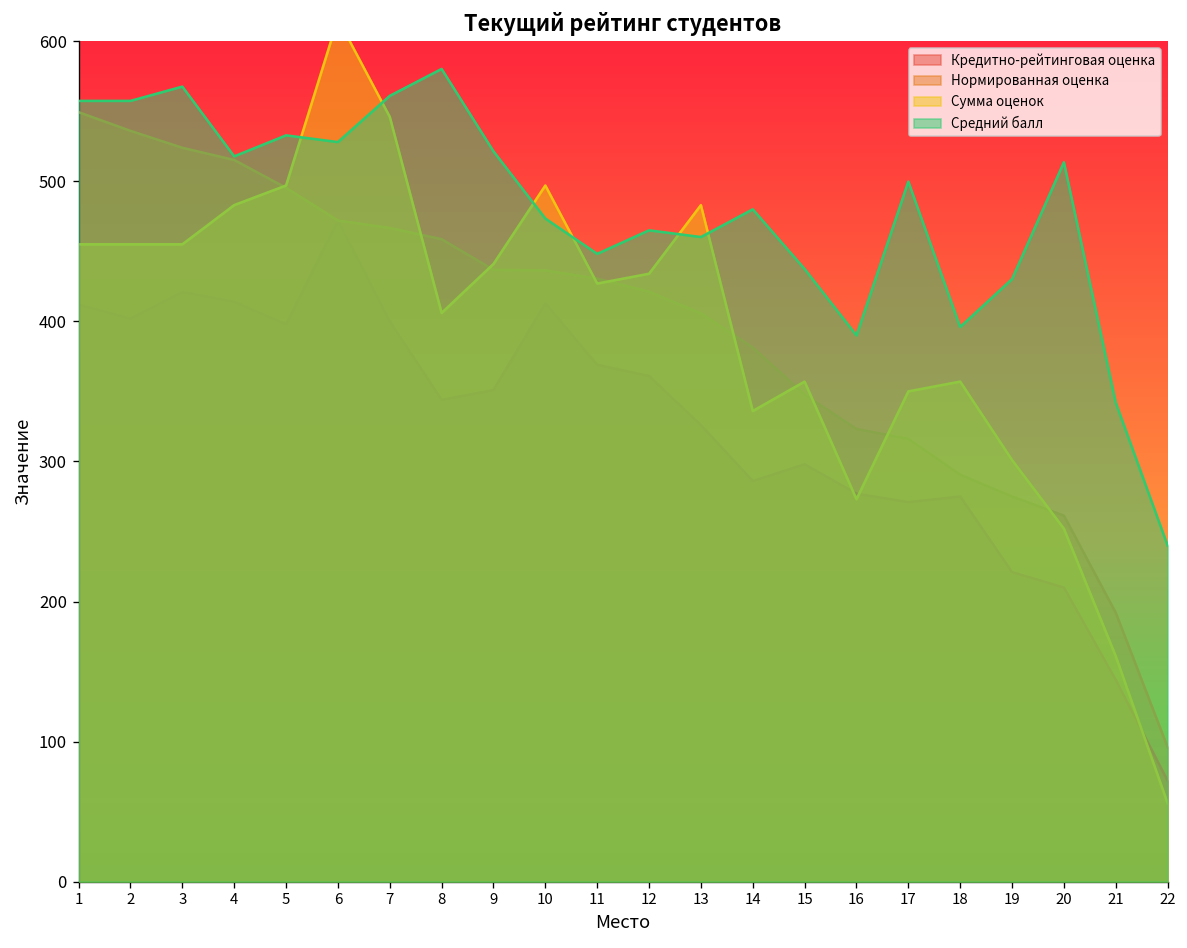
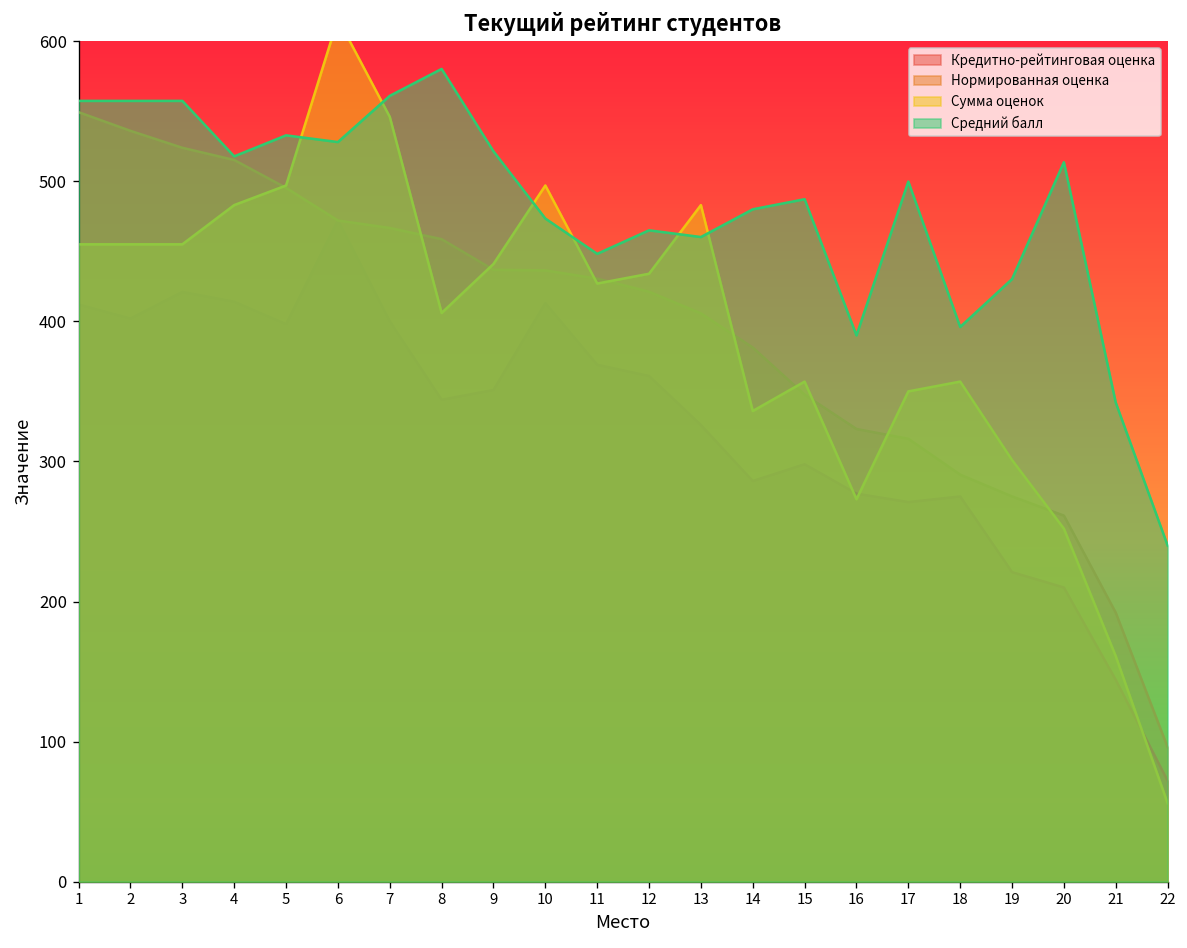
  {
    "Средний балл": {
      "1": 557,
      "2": 557,
-     "3": 568,
+     "3": 557,
      "4": 518,
      "5": 533,
      "6": 528,
      "7": 561,
      "8": 580,
      "9": 521,
      "10": 473,
      "11": 448,
      "12": 465,
      "13": 460,
      "14": 480,
-     "15": 437,
+     "15": 487,
      "16": 390,
      "17": 500,
      "18": 396,
      "19": 430,
      "20": 514,
      "21": 342,
      "22": 240
    }
  }
